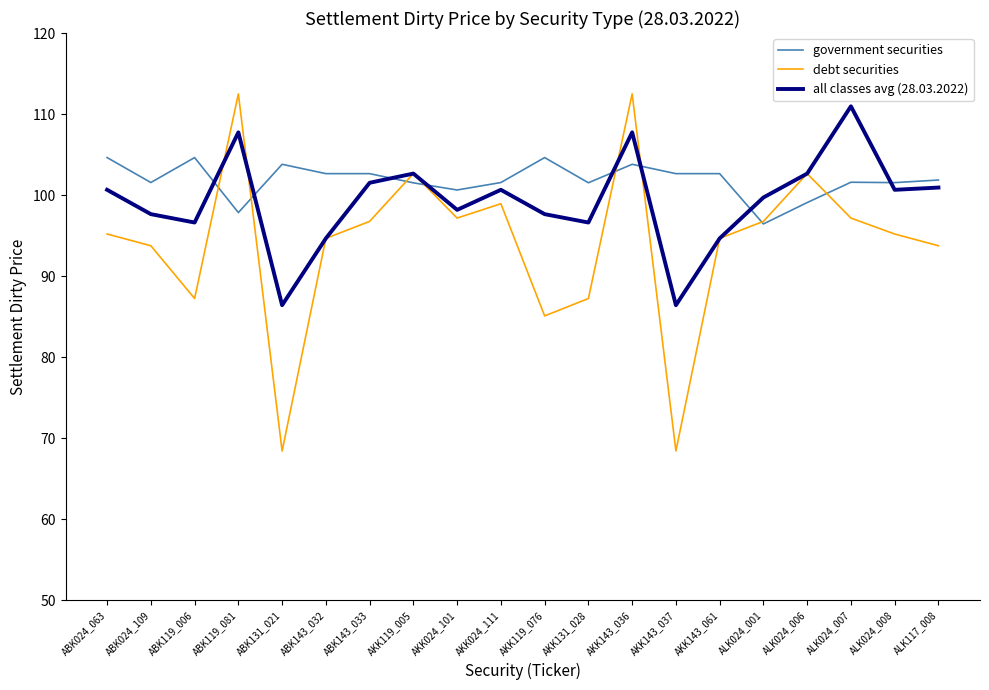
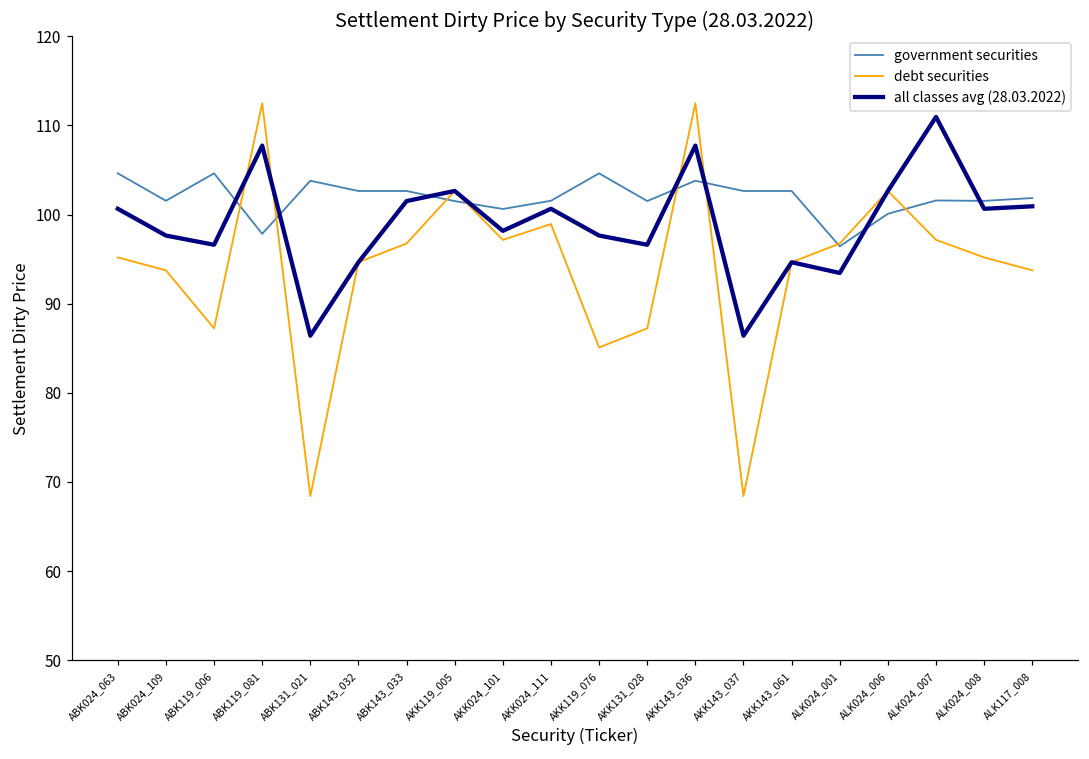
  {
    "government securities": {
      "ABK024_063": 105,
      "ABK024_109": 102,
      "ABK119_006": 105,
      "ABK119_081": 98,
      "ABK131_021": 104,
      "ABK143_032": 103,
      "ABK143_033": 103,
      "AKK119_005": 102,
      "AKK024_101": 101,
      "AKK024_111": 102,
      "AKK119_076": 105,
      "AKK131_028": 102,
      "AKK143_036": 104,
      "AKK143_037": 103,
      "AKK143_061": 103,
-     "ALK024_006": 99,
+     "ALK024_006": 100,
      "ALK024_007": 102,
      "ALK024_008": 102,
      "ALK117_008": 102
    },
    "debt securities": {
      "ABK024_063": 95,
      "ABK024_109": 94,
      "ABK119_006": 87,
      "ABK119_081": 112,
      "ABK131_021": 68,
      "ABK143_033": 97,
      "AKK024_101": 97,
      "AKK024_111": 99,
      "AKK119_076": 85,
      "AKK131_028": 87,
      "AKK143_036": 112,
      "AKK143_037": 68,
      "ALK024_007": 97,
      "ALK024_008": 95,
      "ALK117_008": 94
    },
    "all classes avg (28.03.2022)": {
      "ABK024_063": 101,
      "ABK024_109": 98,
      "ABK119_006": 97,
      "ABK119_081": 108,
      "ABK131_021": 86,
      "ABK143_033": 102,
      "AKK024_101": 98,
      "AKK024_111": 101,
      "AKK119_076": 98,
      "AKK131_028": 97,
      "AKK143_036": 108,
      "AKK143_037": 86,
-     "ALK024_001": 100,
+     "ALK024_001": 93,
      "ALK024_007": 111,
      "ALK024_008": 101,
      "ALK117_008": 101
    }
  }
